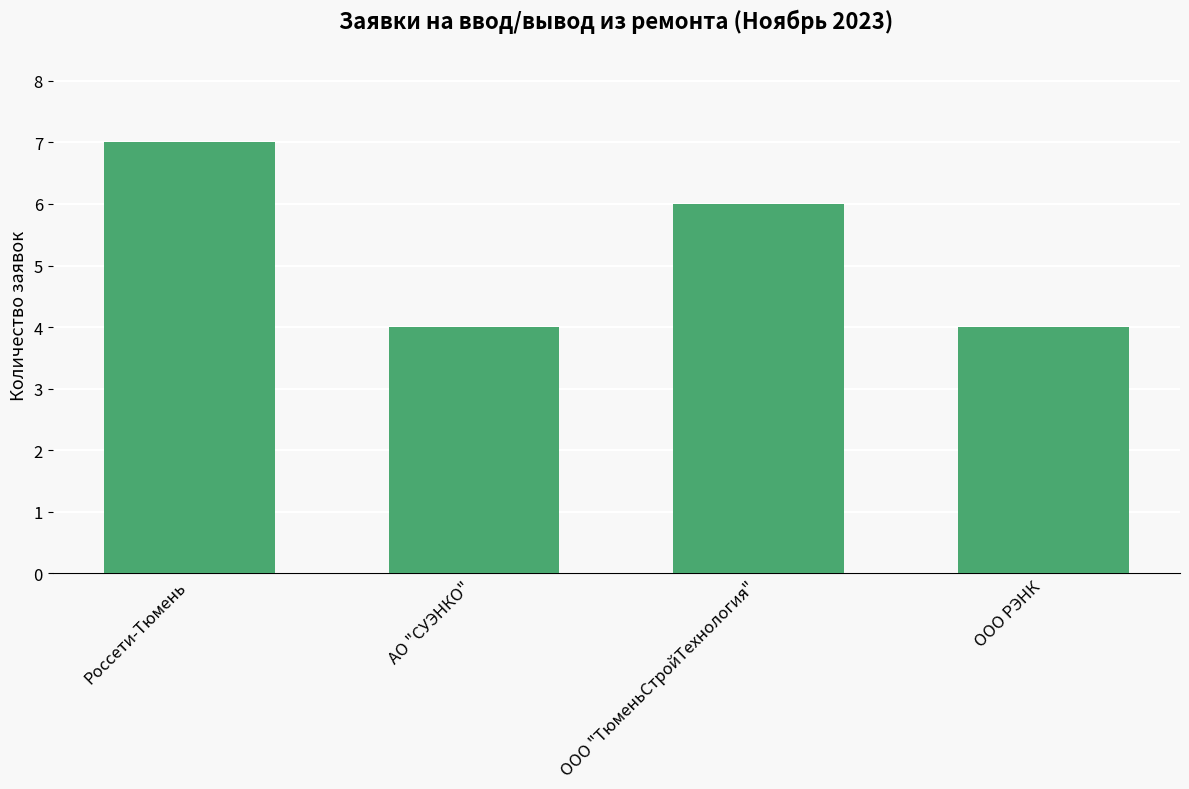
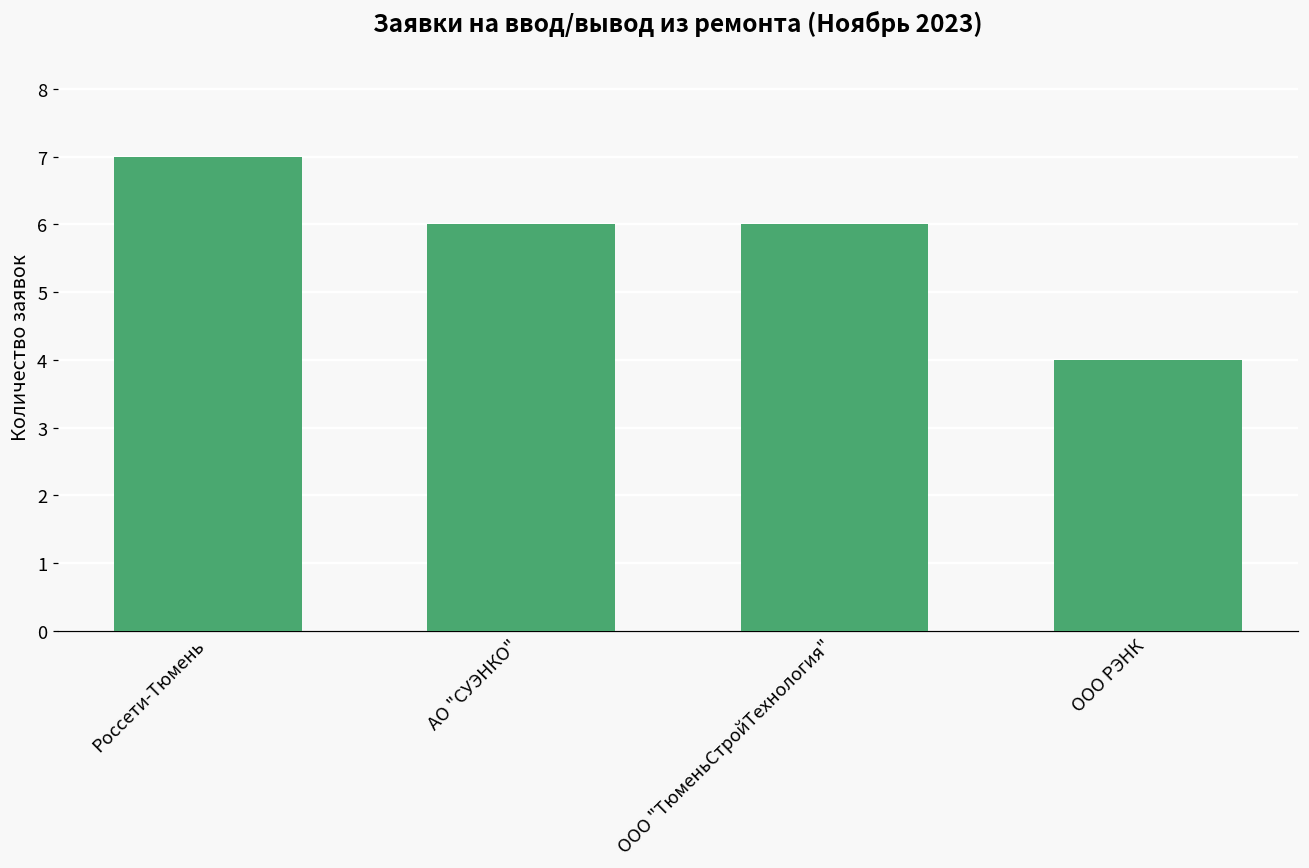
  {
    "Россети-Тюмень": 7,
-   "АО \"СУЭНКО\"": 4,
+   "АО \"СУЭНКО\"": 6,
    "ООО \"ТюменьСтройТехнология\"": 6,
    "ООО РЭНК": 4
  }
